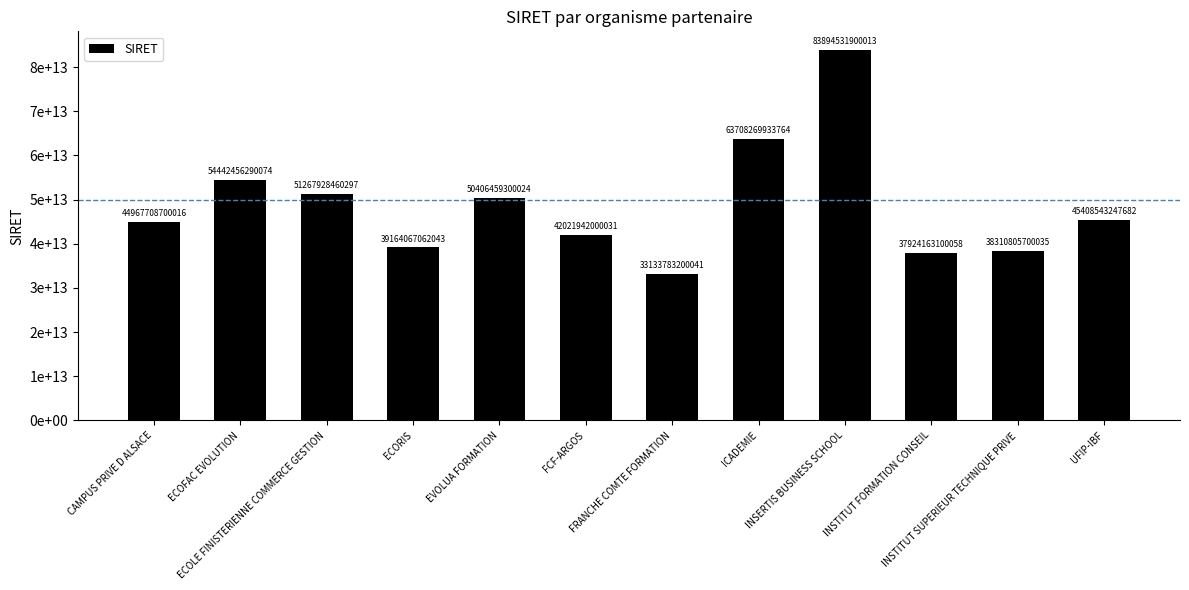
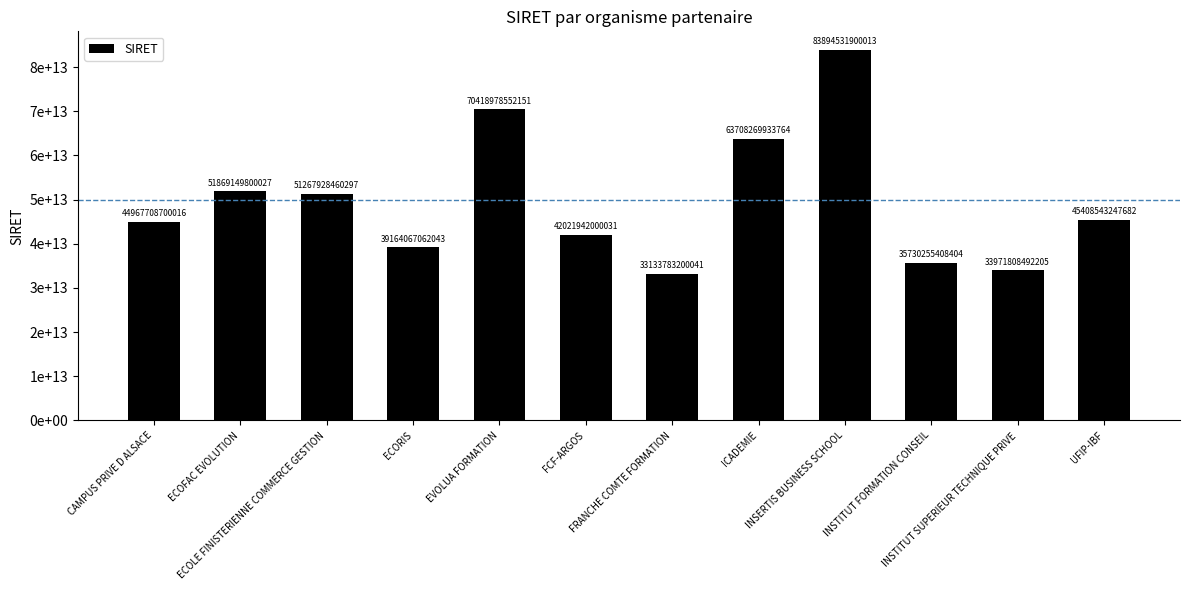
  {
    "CAMPUS PRIVE D ALSACE": 44967708700016,
-   "ECOFAC EVOLUTION": 54442456290074,
+   "ECOFAC EVOLUTION": 51869149800027,
    "ECOLE FINISTERIENNE COMMERCE GESTION": 51267928460297,
    "ECORIS": 39164067062043,
-   "EVOLUA FORMATION": 50406459300024,
+   "EVOLUA FORMATION": 70418978552151,
    "FCF-ARGOS": 42021942000031,
    "FRANCHE COMTE FORMATION": 33133783200041,
    "ICADEMIE": 63708269933764,
    "INSERTIS BUSINESS SCHOOL": 83894531900013,
-   "INSTITUT FORMATION CONSEIL": 37924163100058,
-   "INSTITUT SUPERIEUR TECHNIQUE PRIVE": 38310805700035,
+   "INSTITUT FORMATION CONSEIL": 35730255408404,
+   "INSTITUT SUPERIEUR TECHNIQUE PRIVE": 33971808492205,
    "UFIP-IBF": 45408543247682
  }
